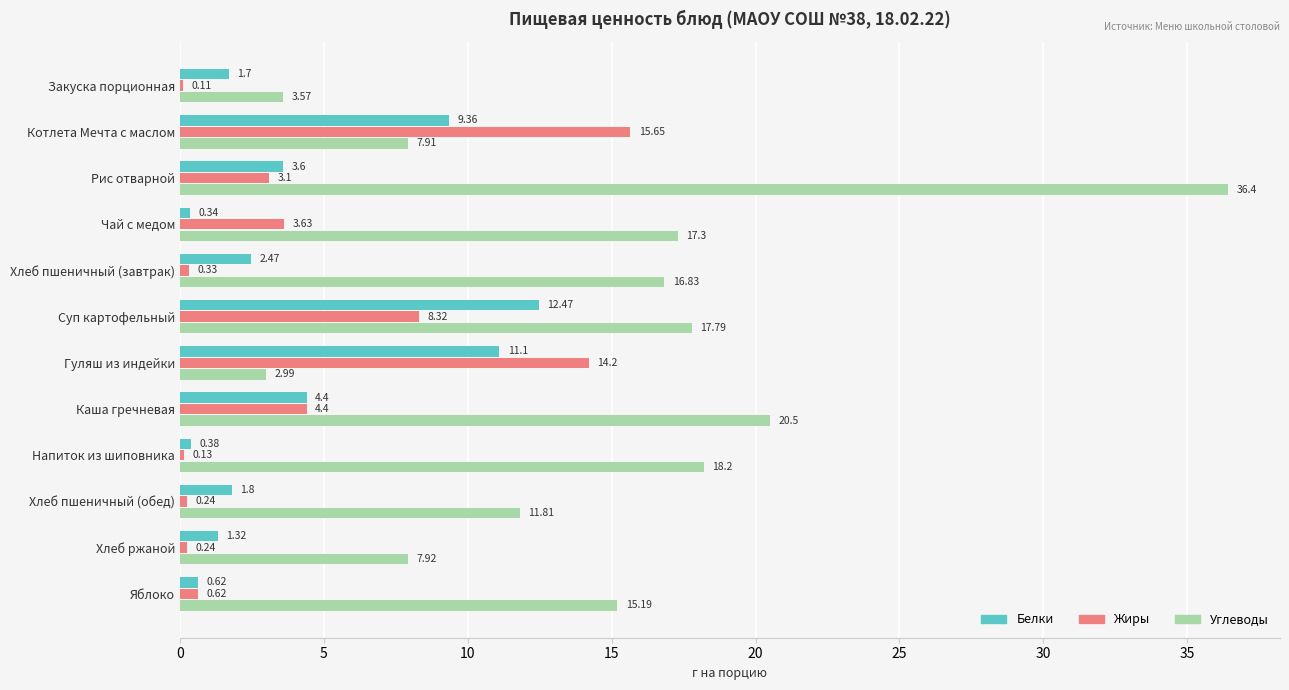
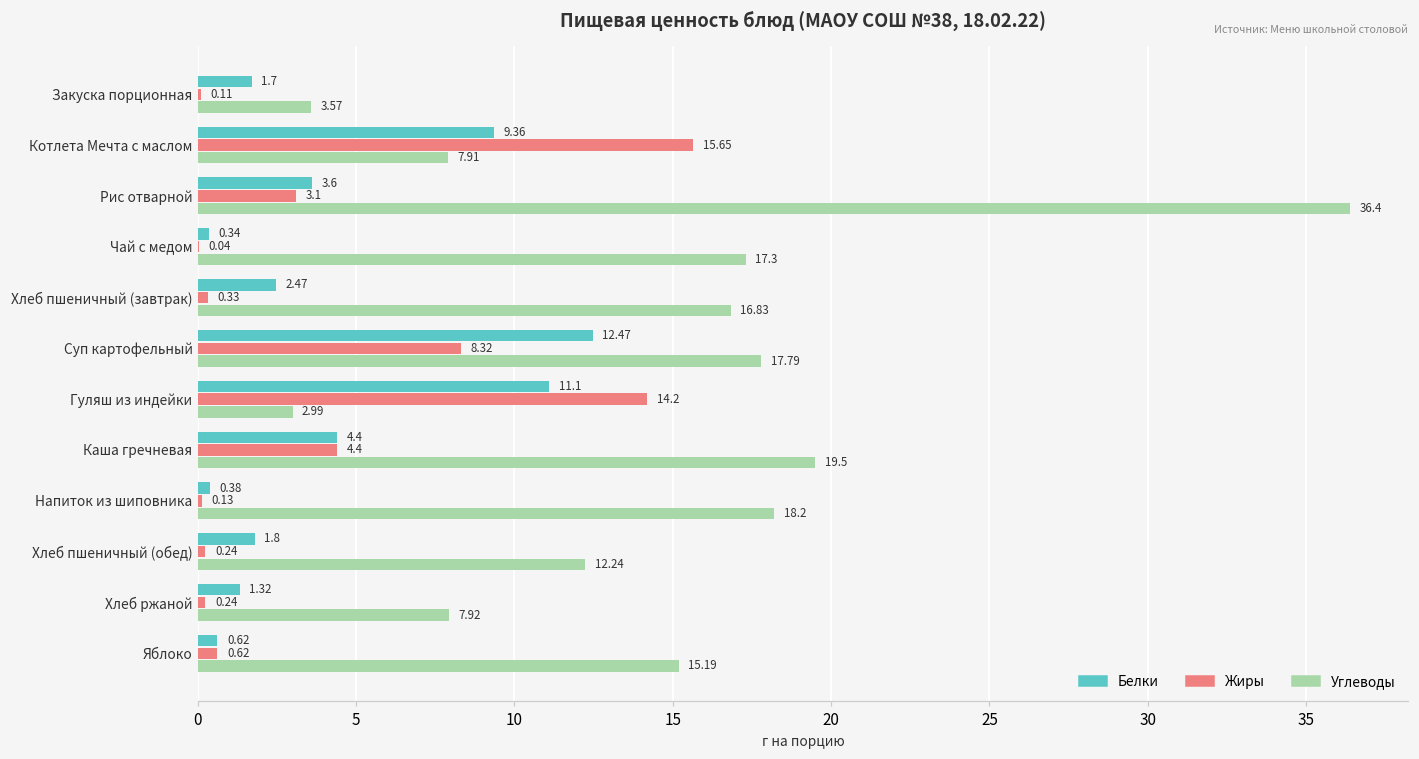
  {
    "Белки": {
      "Закуска порционная": 1.7,
      "Котлета Мечта с маслом": 9.36,
      "Рис отварной": 3.6,
      "Чай с медом": 0.34,
      "Хлеб пшеничный (завтрак)": 2.47,
      "Суп картофельный": 12.47,
      "Гуляш из индейки": 11.1,
      "Каша гречневая": 4.4,
      "Напиток из шиповника": 0.38,
      "Хлеб пшеничный (обед)": 1.8,
      "Хлеб ржаной": 1.32,
      "Яблоко": 0.62
    },
    "Жиры": {
      "Закуска порционная": 0.11,
      "Котлета Мечта с маслом": 15.65,
      "Рис отварной": 3.1,
-     "Чай с медом": 3.63,
+     "Чай с медом": 0.04,
      "Хлеб пшеничный (завтрак)": 0.33,
      "Суп картофельный": 8.32,
      "Гуляш из индейки": 14.2,
      "Каша гречневая": 4.4,
      "Напиток из шиповника": 0.13,
      "Хлеб пшеничный (обед)": 0.24,
      "Хлеб ржаной": 0.24,
      "Яблоко": 0.62
    },
    "Углеводы": {
      "Закуска порционная": 3.57,
      "Котлета Мечта с маслом": 7.91,
      "Рис отварной": 36.4,
      "Чай с медом": 17.3,
      "Хлеб пшеничный (завтрак)": 16.83,
      "Суп картофельный": 17.79,
      "Гуляш из индейки": 2.99,
-     "Каша гречневая": 20.5,
+     "Каша гречневая": 19.5,
      "Напиток из шиповника": 18.2,
-     "Хлеб пшеничный (обед)": 11.81,
+     "Хлеб пшеничный (обед)": 12.24,
      "Хлеб ржаной": 7.92,
      "Яблоко": 15.19
    }
  }
